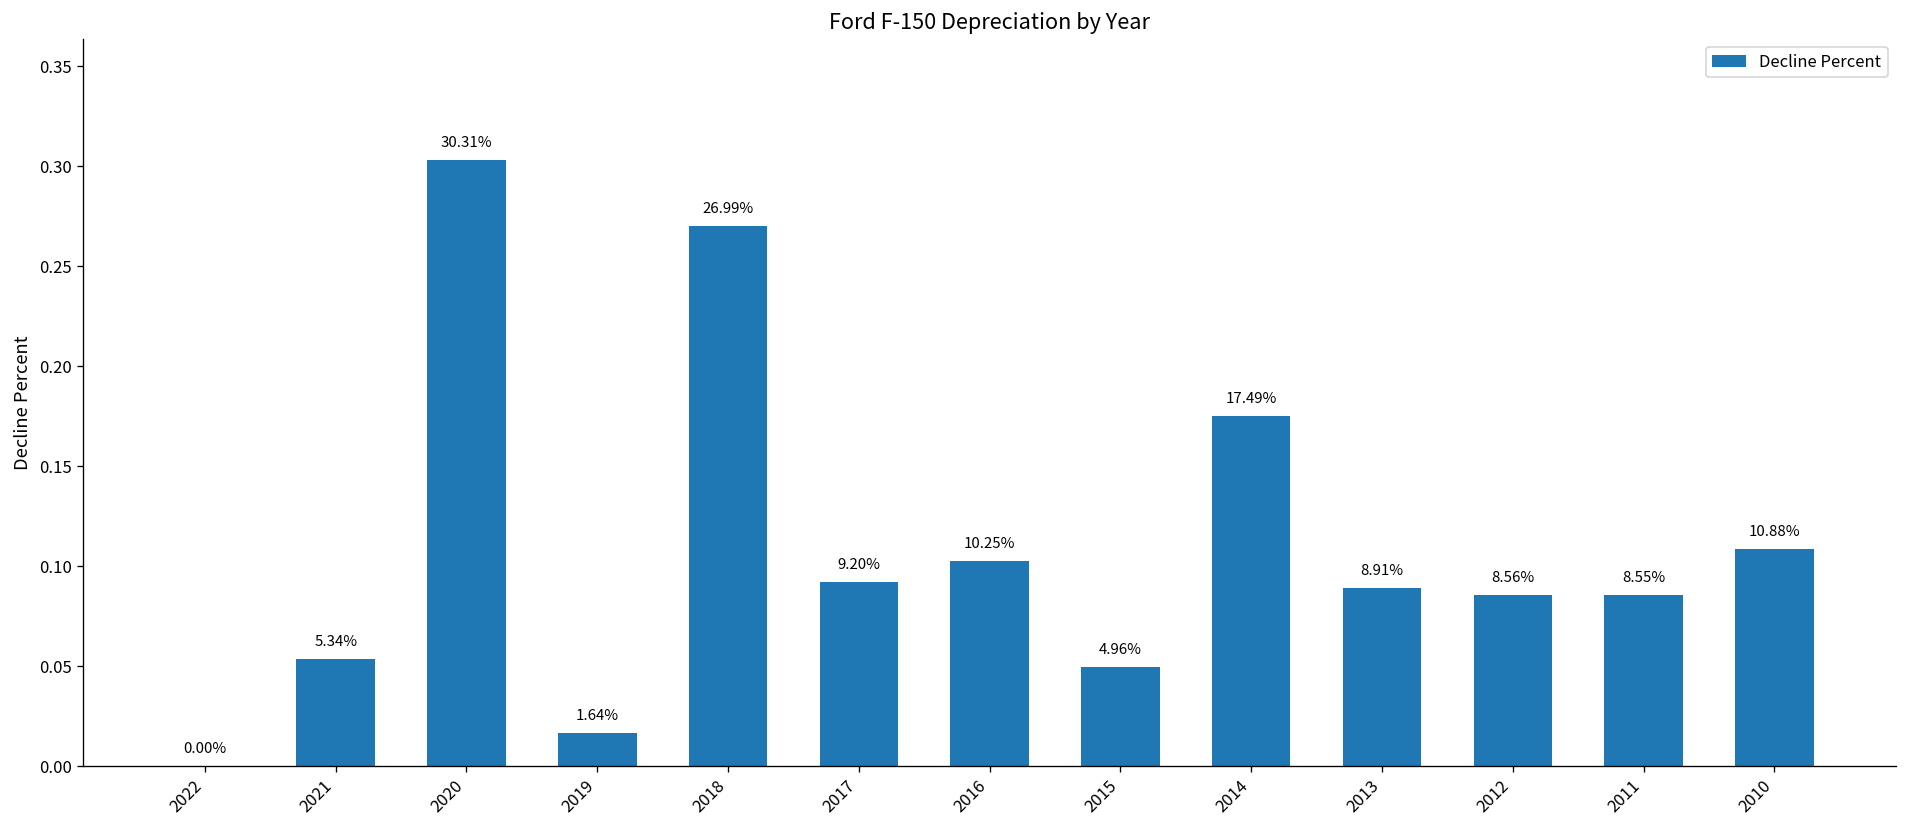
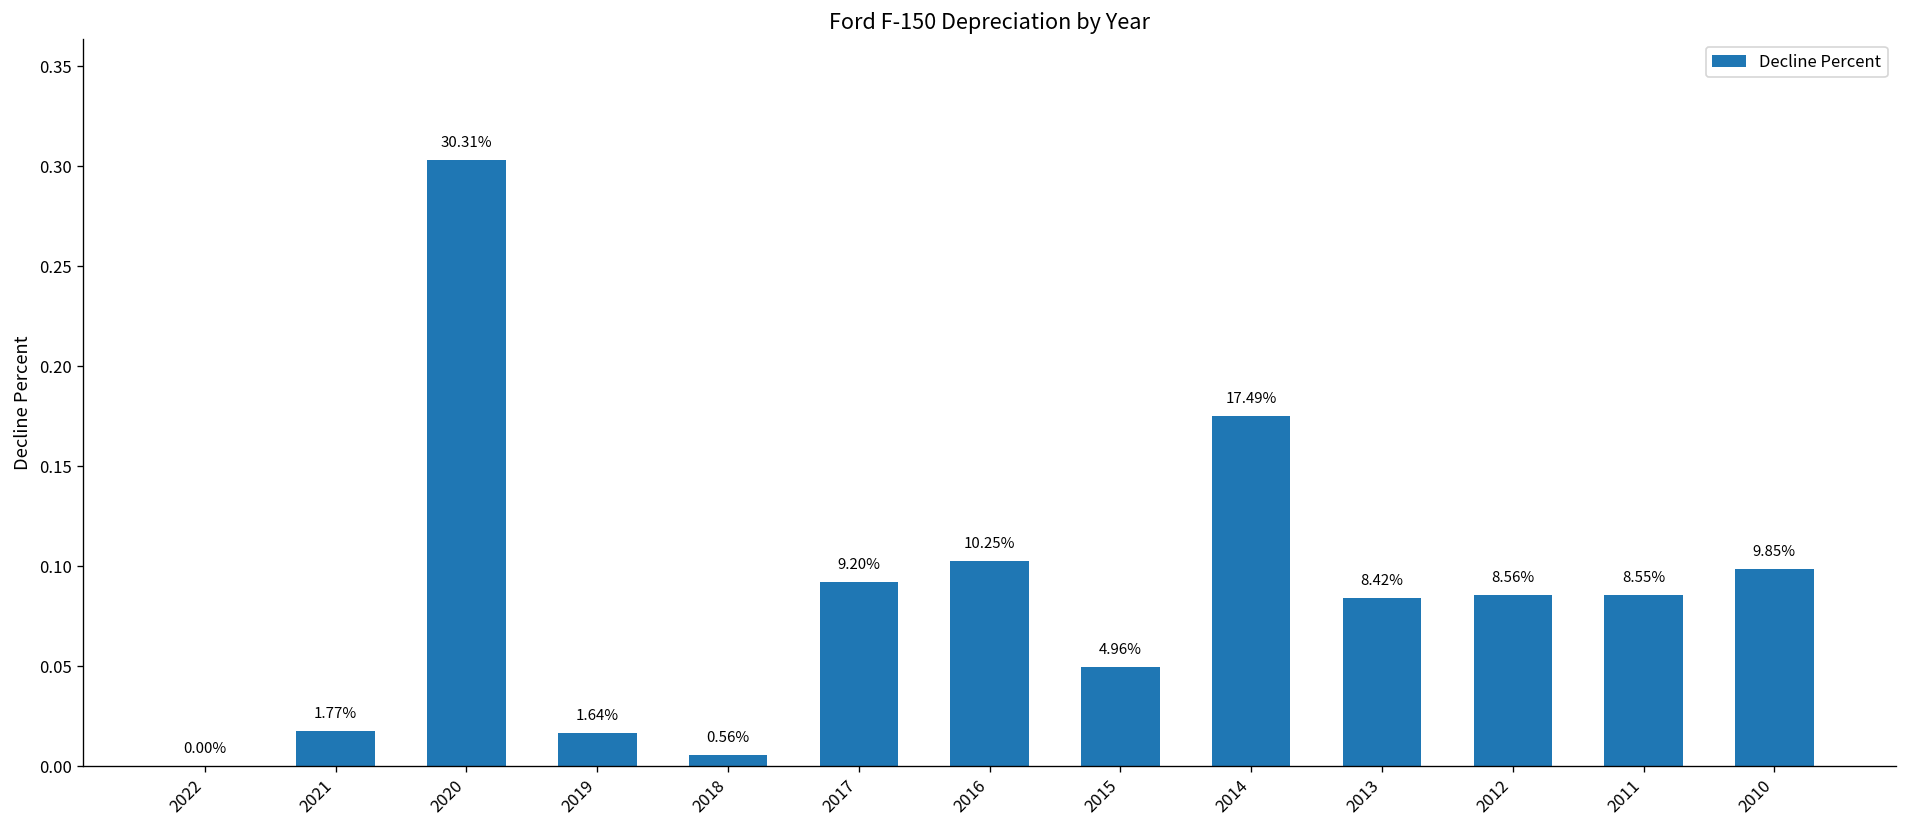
  {
    "2022": "0.00%",
-   "2021": "5.34%",
+   "2021": "1.77%",
    "2020": "30.31%",
    "2019": "1.64%",
-   "2018": "26.99%",
+   "2018": "0.56%",
    "2017": "9.20%",
    "2016": "10.25%",
    "2015": "4.96%",
    "2014": "17.49%",
-   "2013": "8.91%",
+   "2013": "8.42%",
    "2012": "8.56%",
    "2011": "8.55%",
-   "2010": "10.88%"
+   "2010": "9.85%"
  }
